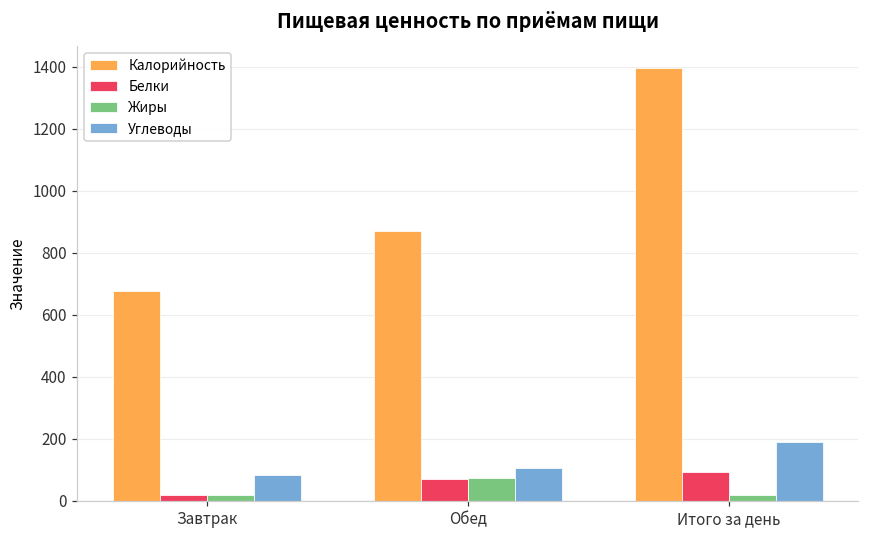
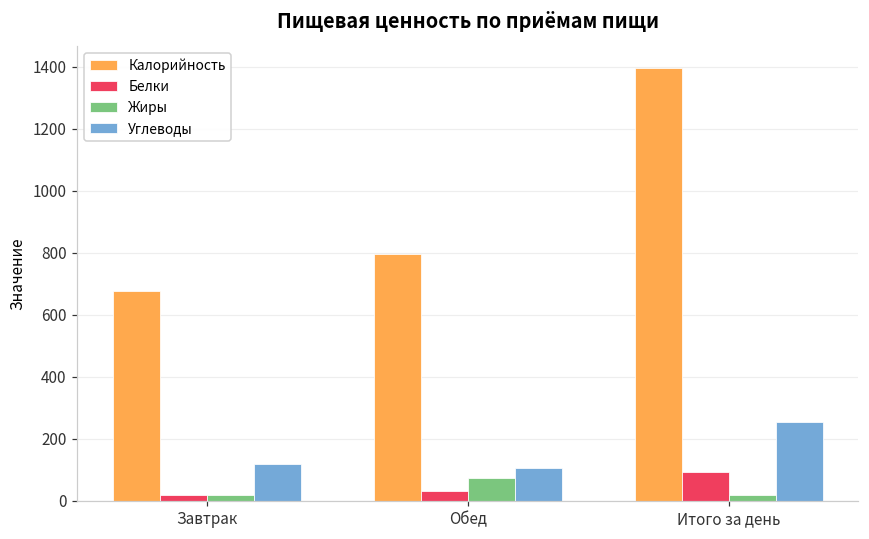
  {
    "Калорийность": {
      "Завтрак": 680,
-     "Обед": 870,
+     "Обед": 800,
      "Итого за день": 1400
    },
    "Белки": {
      "Завтрак": 20,
-     "Обед": 70,
+     "Обед": 30,
      "Итого за день": 90
    },
    "Жиры": {
      "Завтрак": 20,
      "Обед": 70,
      "Итого за день": 20
    },
    "Углеводы": {
-     "Завтрак": 80,
+     "Завтрак": 120,
      "Обед": 110,
-     "Итого за день": 190
+     "Итого за день": 260
    }
  }
